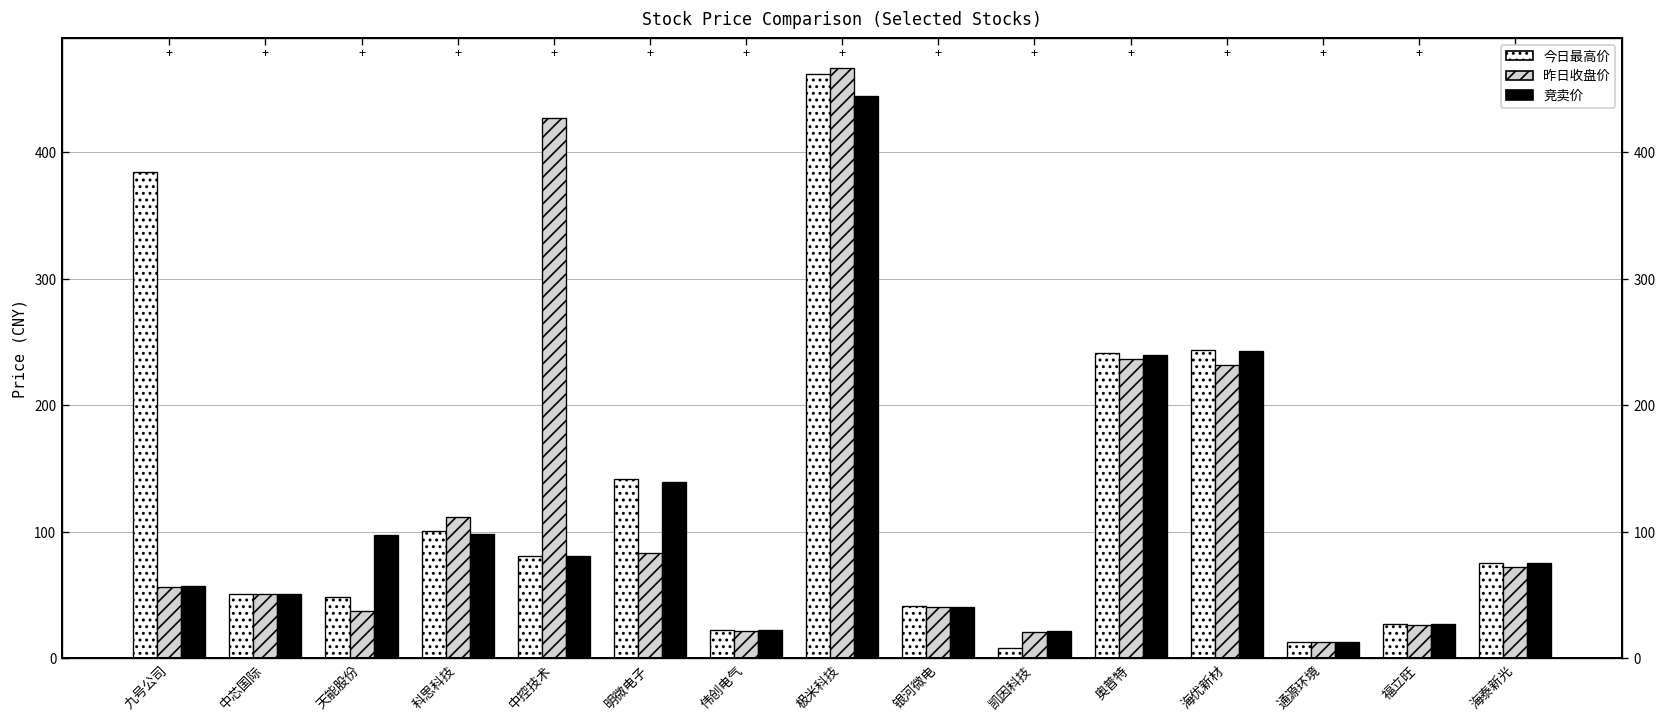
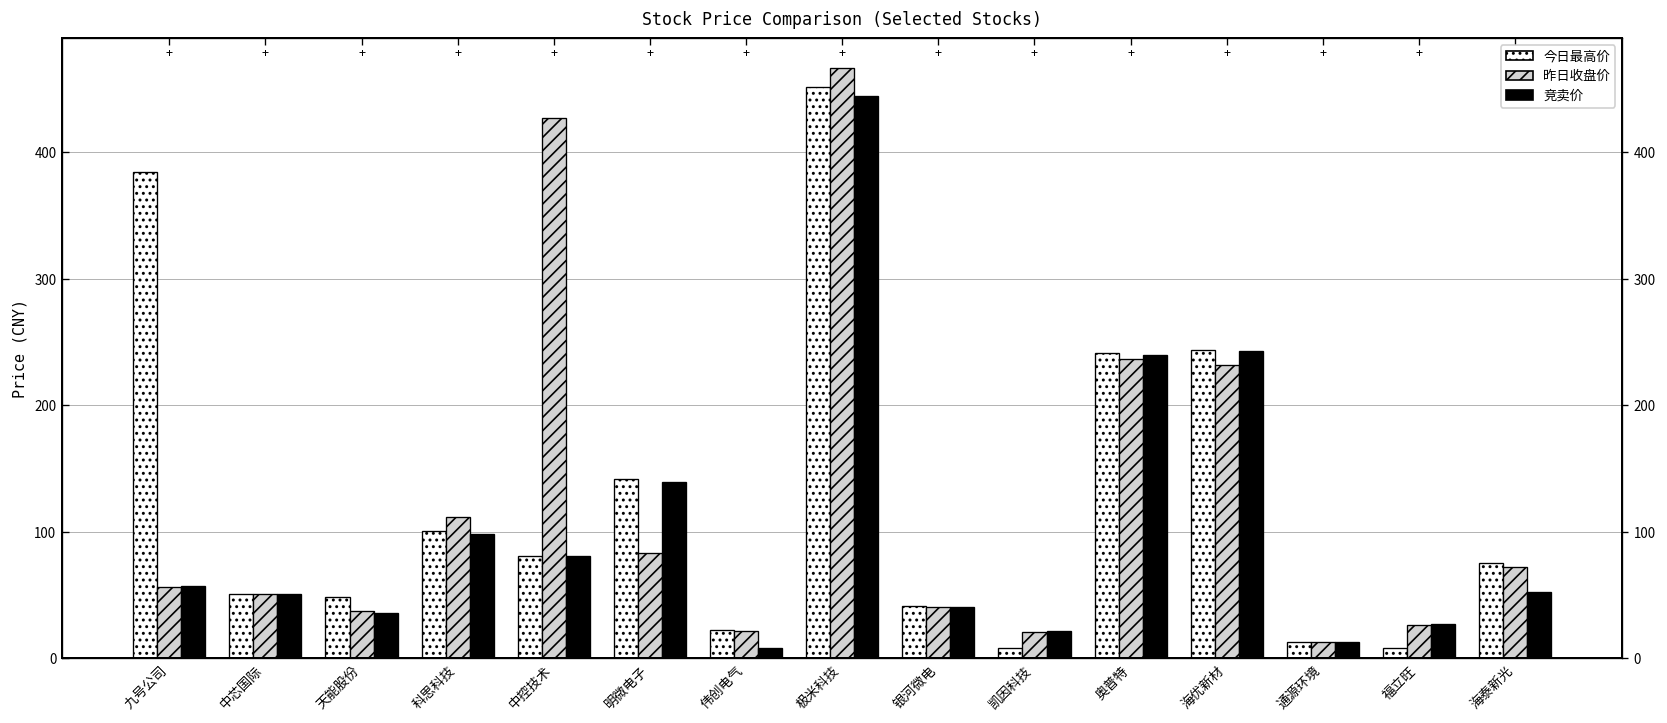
  {
    "今日最高价": {
      "九号公司": 384,
      "中芯国际": 51,
      "天能股份": 49,
      "科思科技": 101,
      "中控技术": 81,
      "明微电子": 142,
      "伟创电气": 23,
-     "极米科技": 462,
+     "极米科技": 452,
      "银河微电": 42,
      "凯因科技": 9,
      "奥普特": 241,
      "海优新材": 244,
      "通源环境": 13,
-     "福立旺": 28,
+     "福立旺": 8,
      "海泰新光": 76
    },
    "昨日收盘价": {
      "九号公司": 57,
      "中芯国际": 51,
      "天能股份": 37,
      "科思科技": 112,
      "中控技术": 427,
      "明微电子": 83,
      "伟创电气": 22,
      "极米科技": 467,
      "银河微电": 41,
      "凯因科技": 21,
      "奥普特": 236,
      "海优新材": 232,
      "通源环境": 13,
      "福立旺": 27,
      "海泰新光": 72
    },
    "竞卖价": {
      "九号公司": 57,
      "中芯国际": 51,
-     "天能股份": 98,
+     "天能股份": 36,
      "科思科技": 98,
      "中控技术": 81,
      "明微电子": 139,
-     "伟创电气": 22,
+     "伟创电气": 8,
      "极米科技": 444,
      "银河微电": 41,
      "凯因科技": 21,
      "奥普特": 240,
      "海优新材": 243,
      "通源环境": 13,
      "福立旺": 27,
-     "海泰新光": 75
+     "海泰新光": 53
    }
  }
